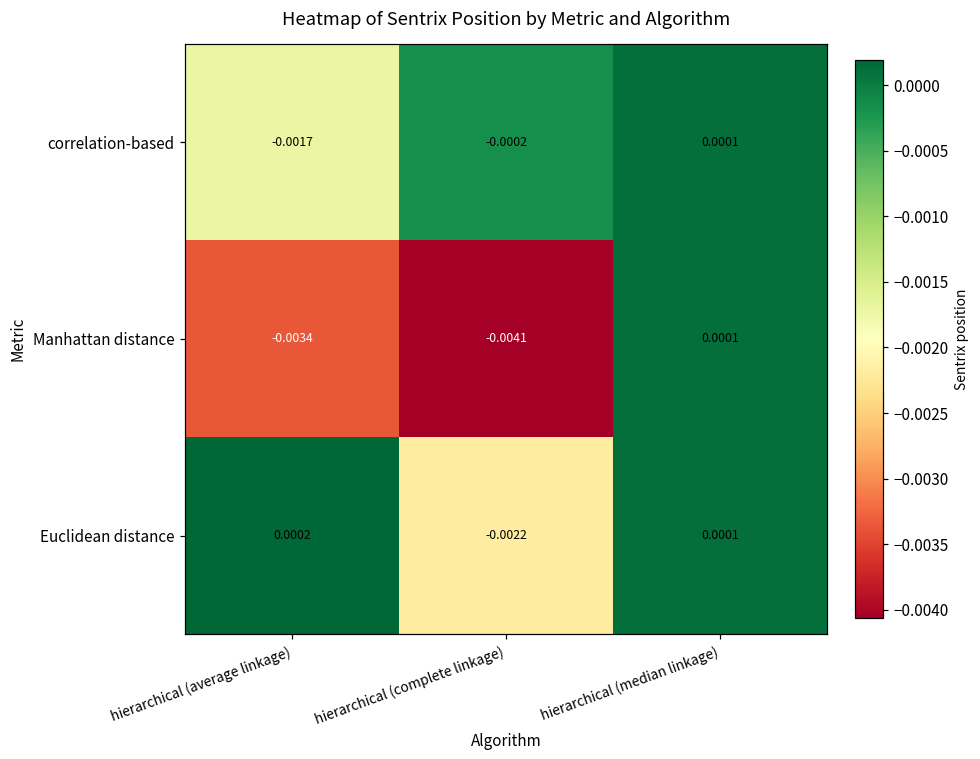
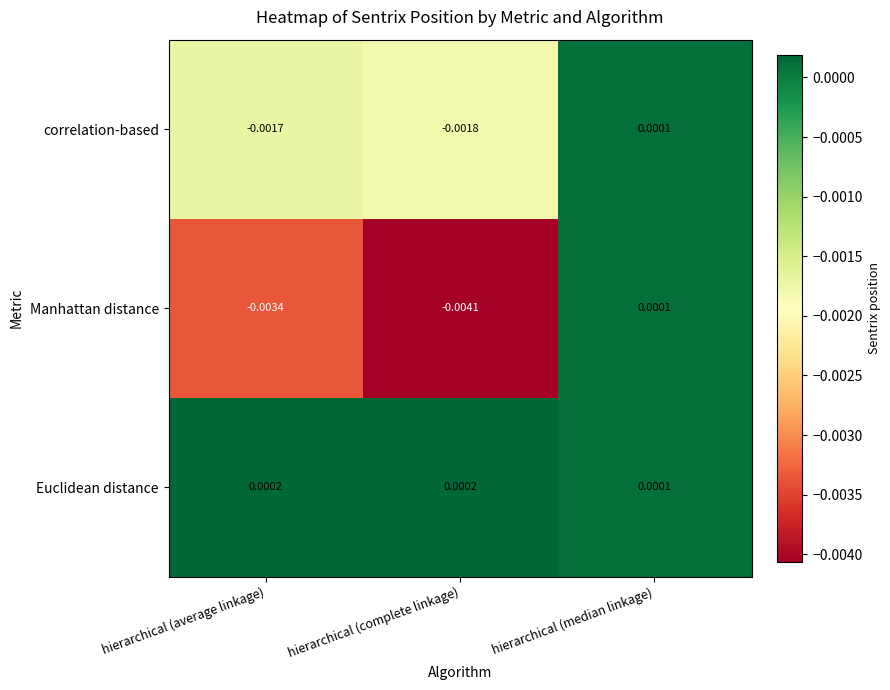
  {
    "correlation-based": {
      "hierarchical (average linkage)": -0.0017,
-     "hierarchical (complete linkage)": -0.0002,
+     "hierarchical (complete linkage)": -0.0018,
      "hierarchical (median linkage)": 0.0001
    },
    "Manhattan distance": {
      "hierarchical (average linkage)": -0.0034,
      "hierarchical (complete linkage)": -0.0041,
      "hierarchical (median linkage)": 0.0001
    },
    "Euclidean distance": {
      "hierarchical (average linkage)": 0.0002,
-     "hierarchical (complete linkage)": -0.0022,
+     "hierarchical (complete linkage)": 0.0002,
      "hierarchical (median linkage)": 0.0001
    }
  }
